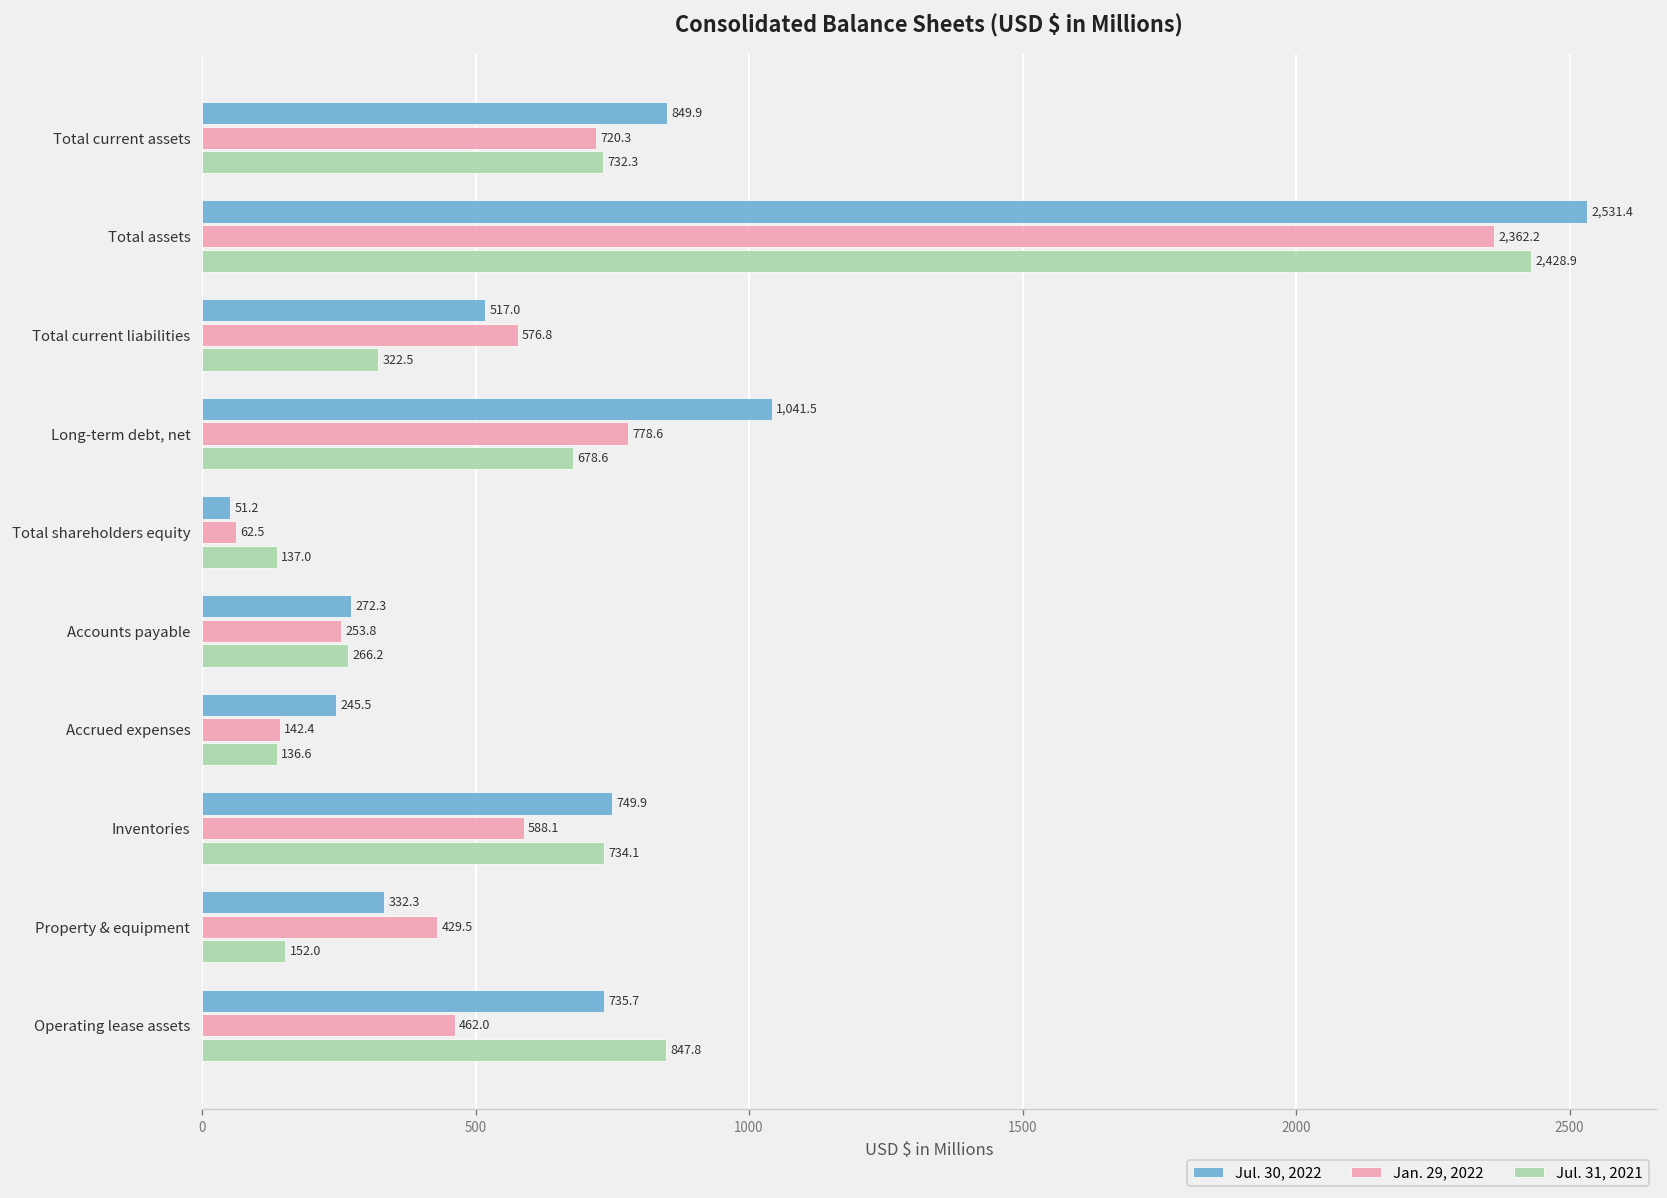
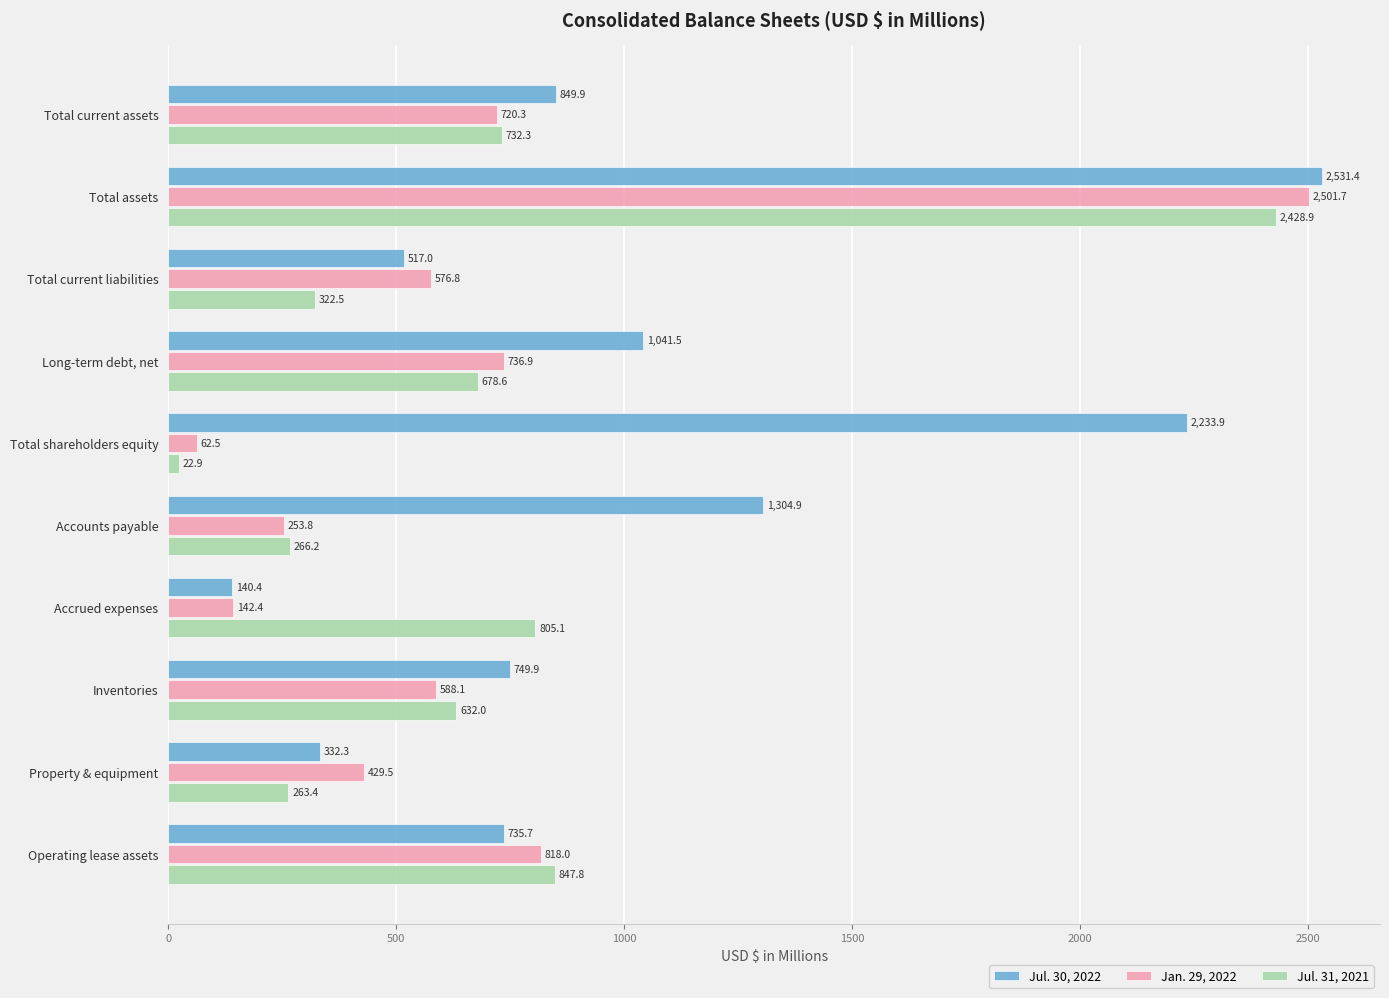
  {
    "Jul. 30, 2022": {
      "Total current assets": "849.9",
      "Total assets": "2,531.4",
      "Total current liabilities": "517.0",
      "Long-term debt, net": "1,041.5",
-     "Total shareholders equity": "51.2",
-     "Accounts payable": "272.3",
-     "Accrued expenses": "245.5",
+     "Total shareholders equity": "2,233.9",
+     "Accounts payable": "1,304.9",
+     "Accrued expenses": "140.4",
      "Inventories": "749.9",
      "Property & equipment": "332.3",
      "Operating lease assets": "735.7"
    },
    "Jan. 29, 2022": {
      "Total current assets": "720.3",
-     "Total assets": "2,362.2",
+     "Total assets": "2,501.7",
      "Total current liabilities": "576.8",
-     "Long-term debt, net": "778.6",
+     "Long-term debt, net": "736.9",
      "Total shareholders equity": "62.5",
      "Accounts payable": "253.8",
      "Accrued expenses": "142.4",
      "Inventories": "588.1",
      "Property & equipment": "429.5",
-     "Operating lease assets": "462.0"
+     "Operating lease assets": "818.0"
    },
    "Jul. 31, 2021": {
      "Total current assets": "732.3",
      "Total assets": "2,428.9",
      "Total current liabilities": "322.5",
      "Long-term debt, net": "678.6",
-     "Total shareholders equity": "137.0",
+     "Total shareholders equity": "22.9",
      "Accounts payable": "266.2",
-     "Accrued expenses": "136.6",
-     "Inventories": "734.1",
-     "Property & equipment": "152.0",
+     "Accrued expenses": "805.1",
+     "Inventories": "632.0",
+     "Property & equipment": "263.4",
      "Operating lease assets": "847.8"
    }
  }
